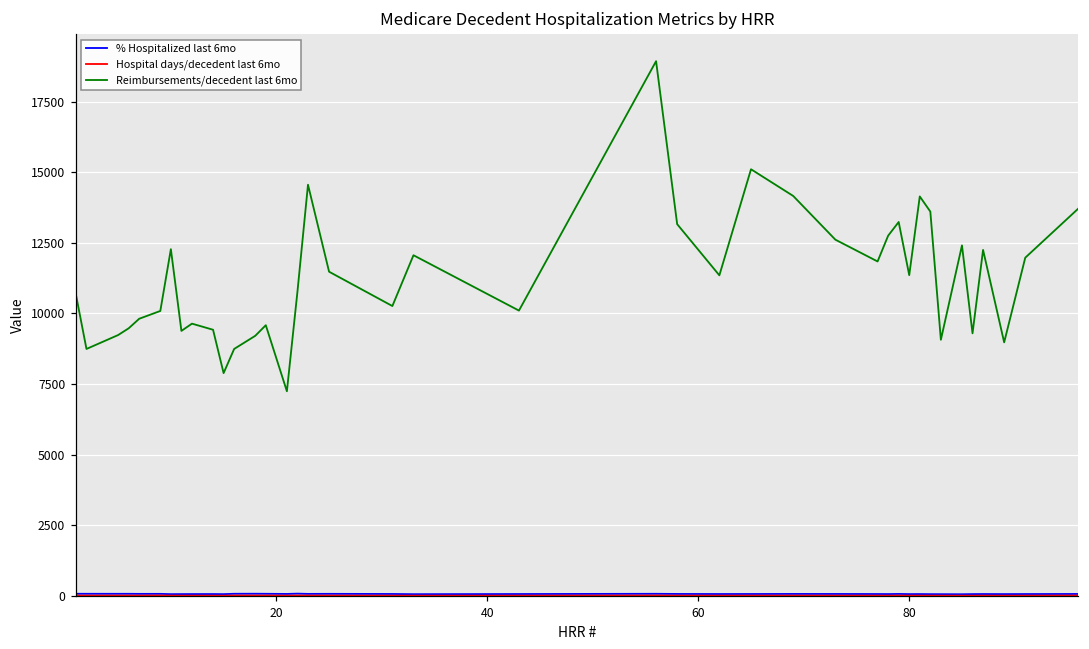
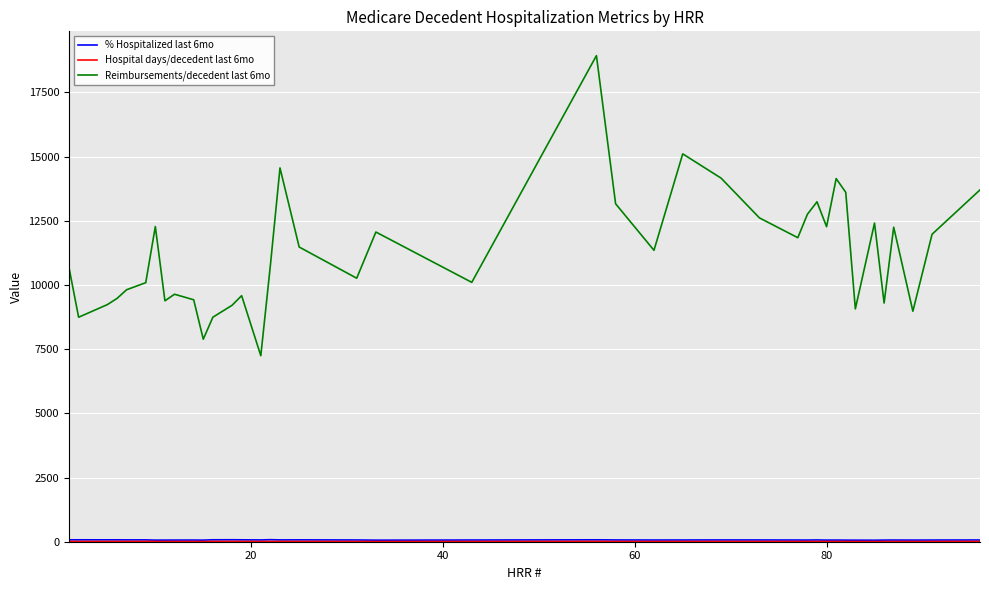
  {
    "Reimbursements/decedent last 6mo": {
-     "80": 11400
+     "80": 12300
    }
  }
